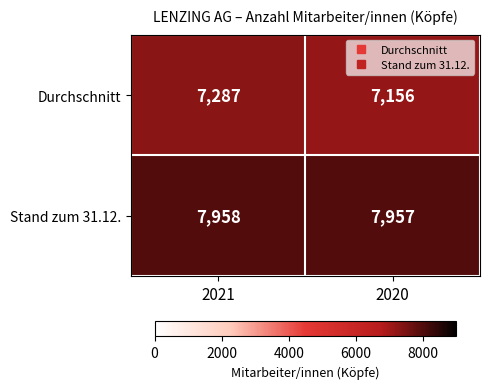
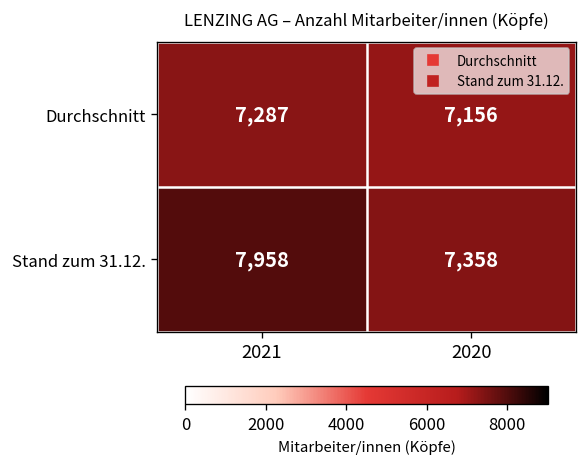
  {
    "Durchschnitt": {
      "2021": "7,287",
      "2020": "7,156"
    },
    "Stand zum 31.12.": {
      "2021": "7,958",
-     "2020": "7,957"
+     "2020": "7,358"
    }
  }
